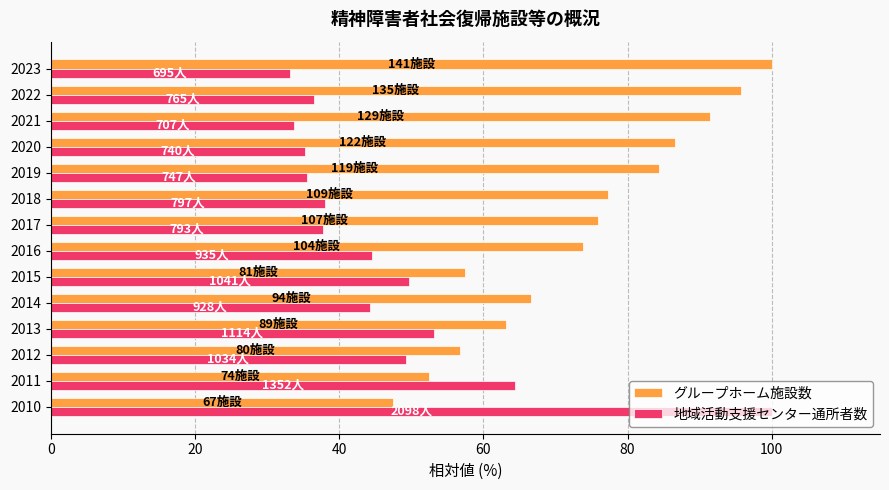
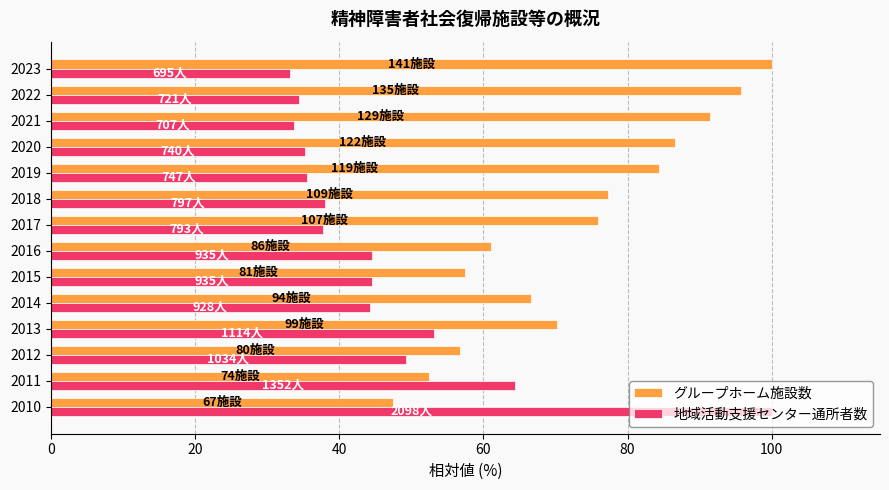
  {
    "グループホーム施設数": {
-     "2016": "104",
-     "2013": "89"
+     "2016": "86",
+     "2013": "99"
    },
    "地域活動支援センター通所者数": {
-     "2022": "765人",
-     "2015": "1041人"
+     "2022": "721人",
+     "2015": "935人"
    }
  }
